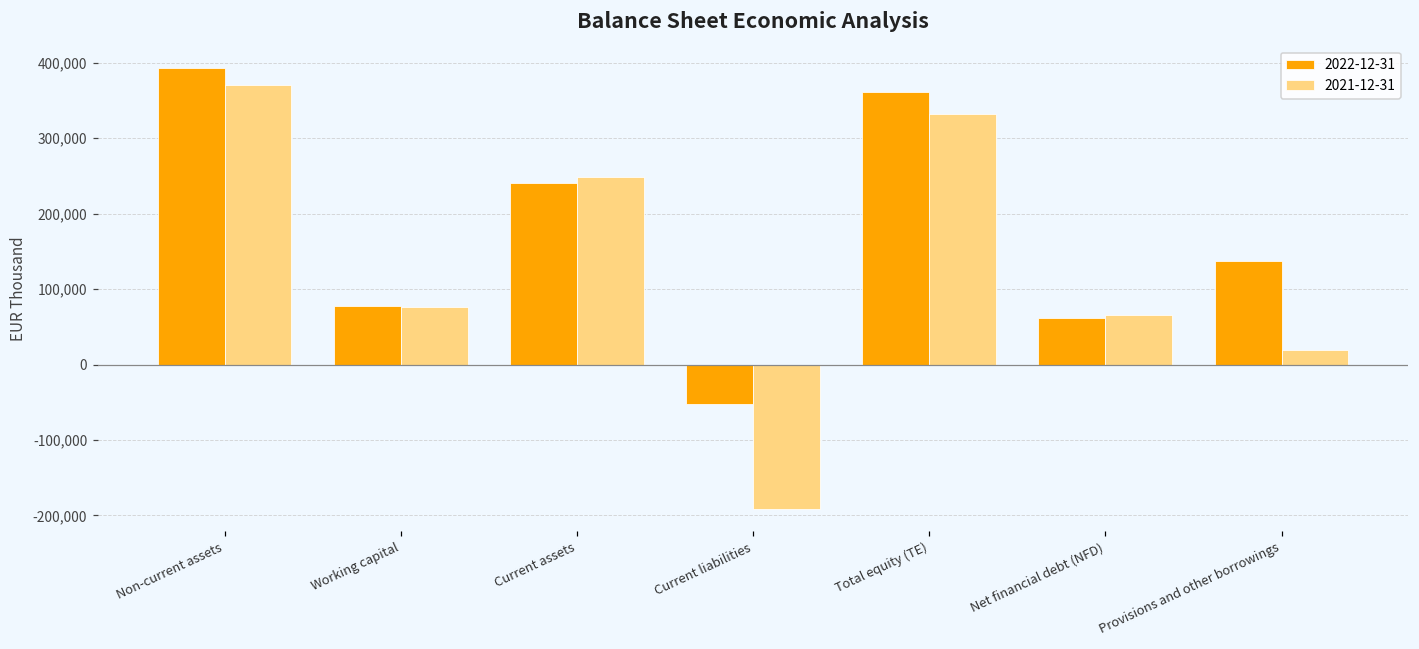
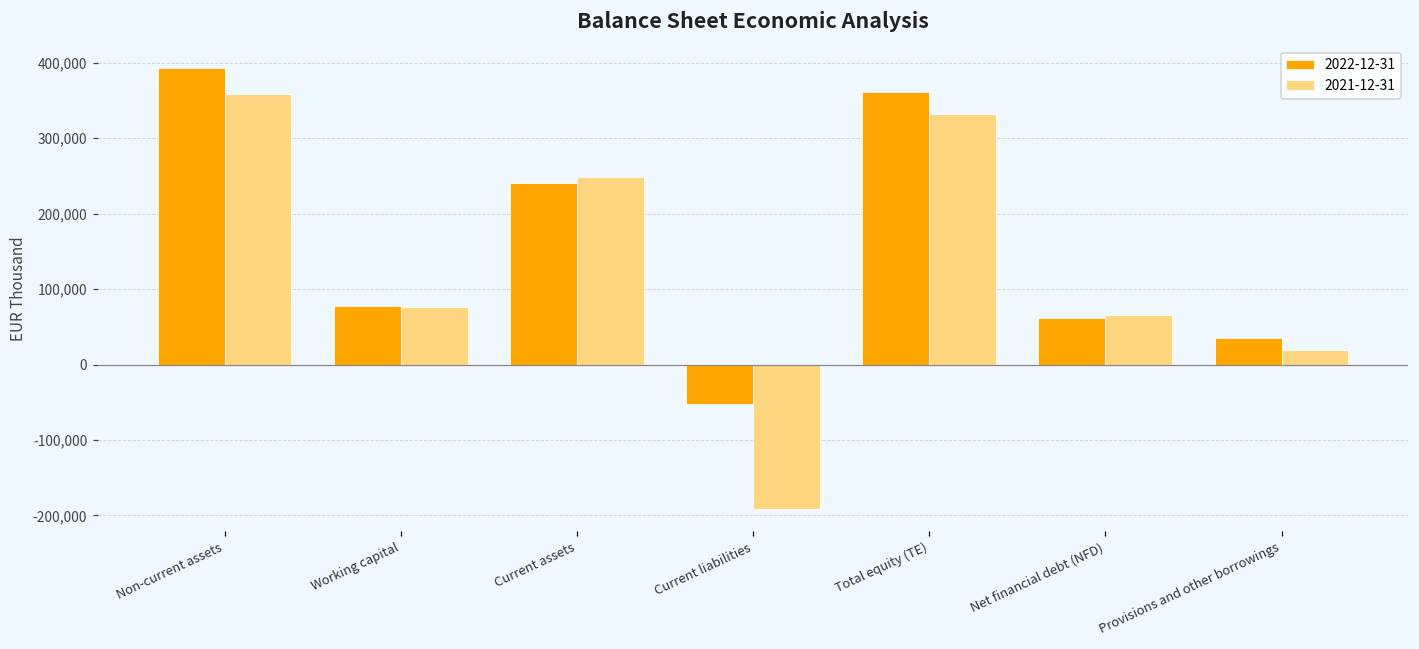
  {
    "2022-12-31": {
      "Non-current assets": "390,000",
      "Working capital": "80,000",
      "Current assets": "240,000",
      "Current liabilities": "-50,000",
      "Total equity (TE)": "360,000",
      "Net financial debt (NFD)": "60,000",
-     "Provisions and other borrowings": "140,000"
+     "Provisions and other borrowings": "30,000"
    },
    "2021-12-31": {
-     "Non-current assets": "370,000",
+     "Non-current assets": "360,000",
      "Working capital": "80,000",
      "Current assets": "250,000",
      "Current liabilities": "-190,000",
      "Total equity (TE)": "330,000",
      "Net financial debt (NFD)": "70,000",
      "Provisions and other borrowings": "20,000"
    }
  }
